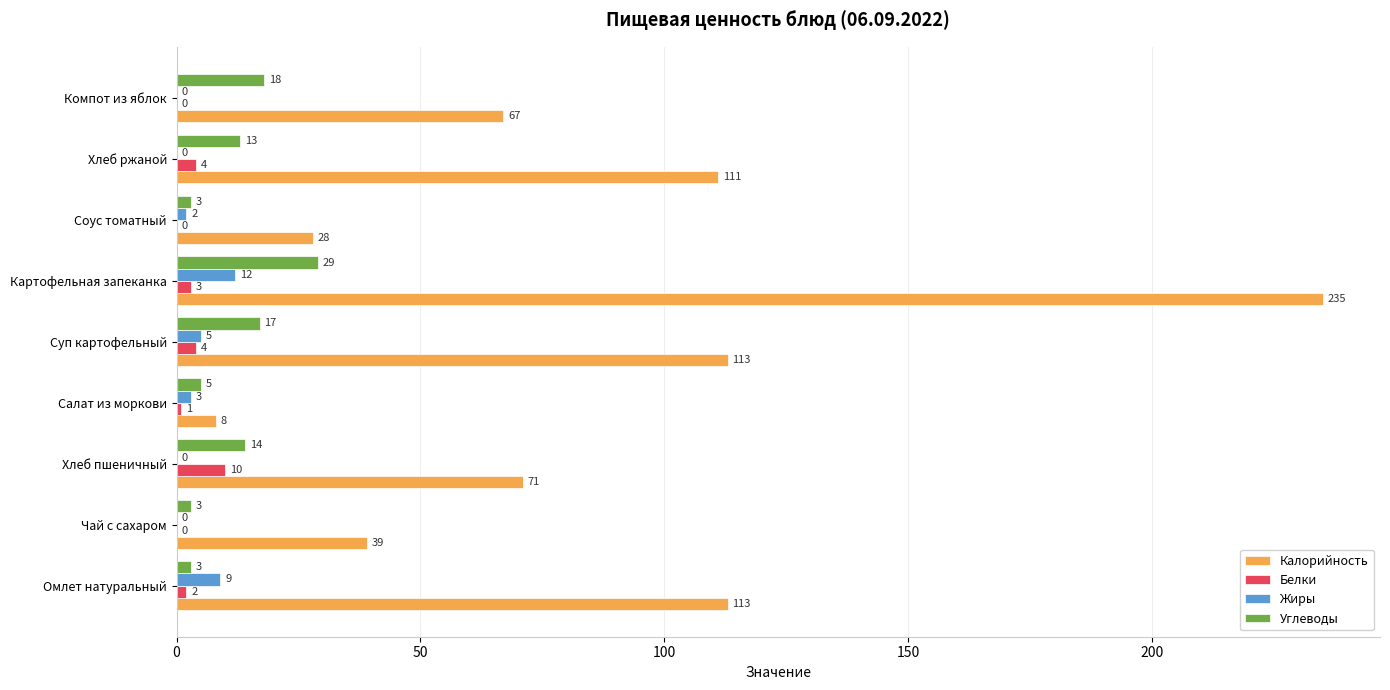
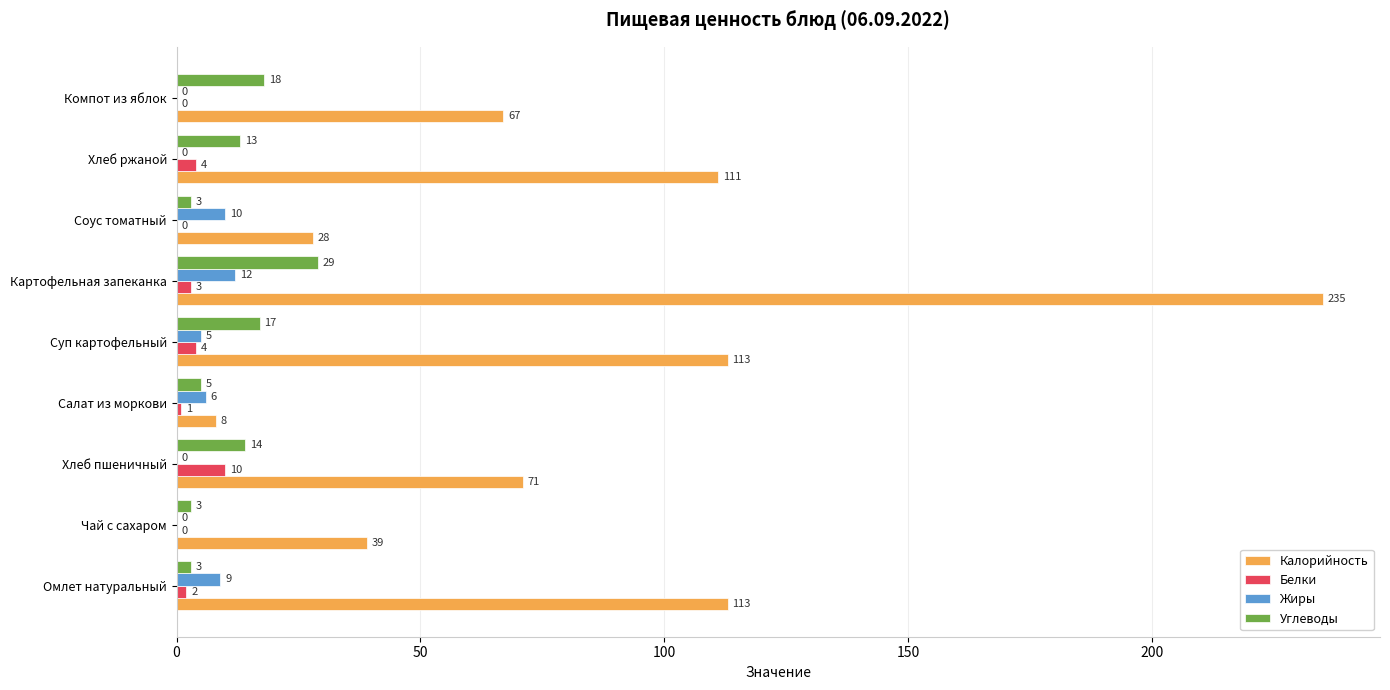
  {
    "Калорийность": {
      "Компот из яблок": 67,
      "Хлеб ржаной": 111,
      "Соус томатный": 28,
      "Картофельная запеканка": 235,
      "Суп картофельный": 113,
      "Салат из моркови": 8,
      "Хлеб пшеничный": 71,
      "Чай с сахаром": 39,
      "Омлет натуральный": 113
    },
    "Белки": {
      "Компот из яблок": 0,
      "Хлеб ржаной": 4,
      "Соус томатный": 0,
      "Картофельная запеканка": 3,
      "Суп картофельный": 4,
      "Салат из моркови": 1,
      "Хлеб пшеничный": 10,
      "Чай с сахаром": 0,
      "Омлет натуральный": 2
    },
    "Жиры": {
      "Компот из яблок": 0,
      "Хлеб ржаной": 0,
-     "Соус томатный": 2,
+     "Соус томатный": 10,
      "Картофельная запеканка": 12,
      "Суп картофельный": 5,
-     "Салат из моркови": 3,
+     "Салат из моркови": 6,
      "Хлеб пшеничный": 0,
      "Чай с сахаром": 0,
      "Омлет натуральный": 9
    },
    "Углеводы": {
      "Компот из яблок": 18,
      "Хлеб ржаной": 13,
      "Соус томатный": 3,
      "Картофельная запеканка": 29,
      "Суп картофельный": 17,
      "Салат из моркови": 5,
      "Хлеб пшеничный": 14,
      "Чай с сахаром": 3,
      "Омлет натуральный": 3
    }
  }
